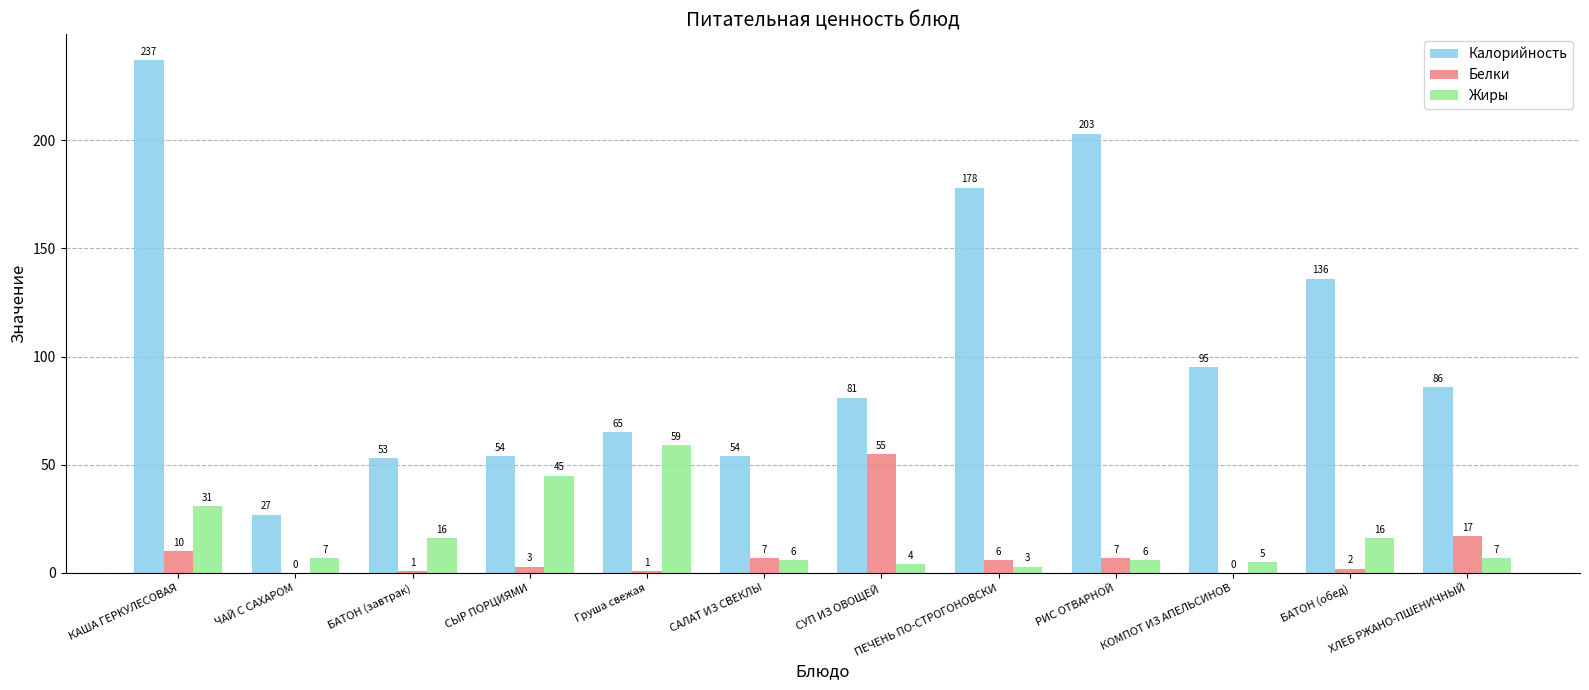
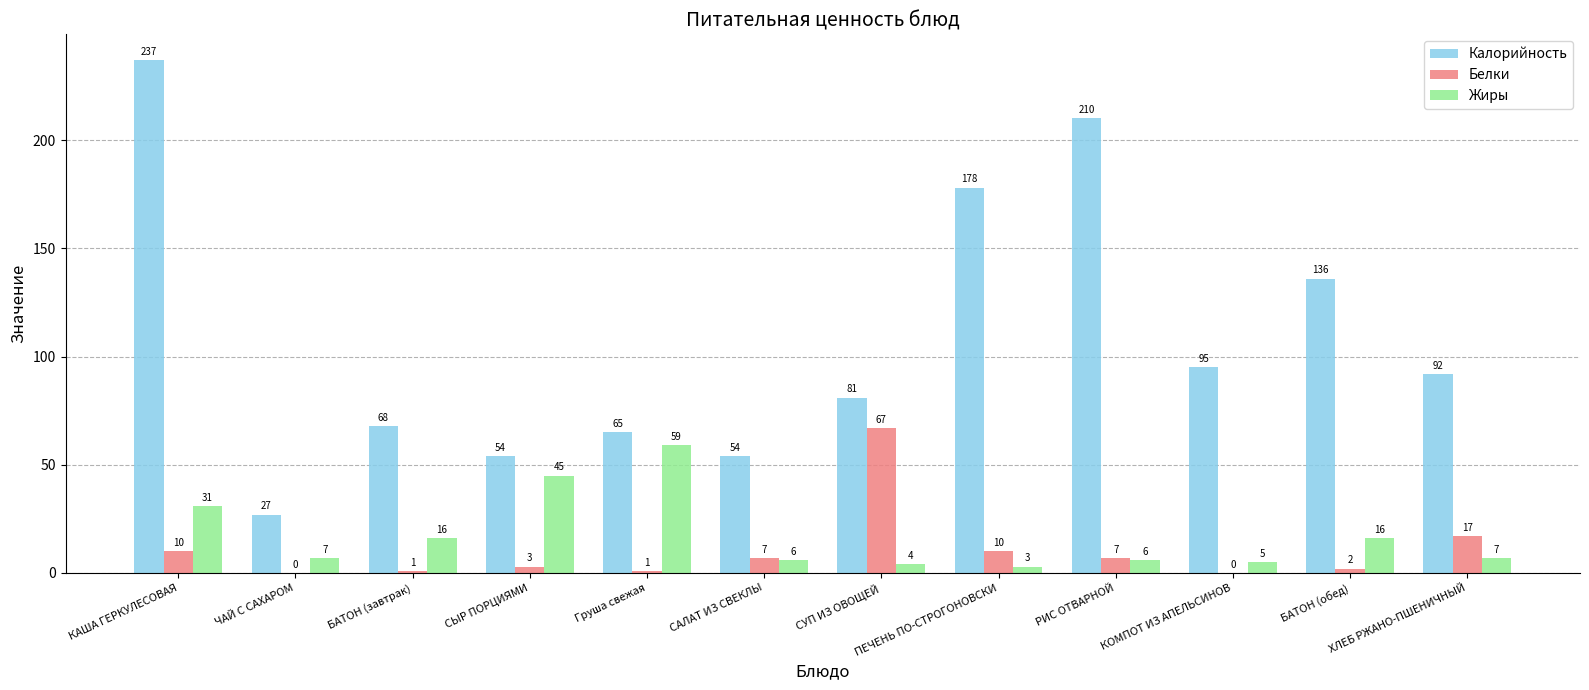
  {
    "Калорийность": {
      "КАША ГЕРКУЛЕСОВАЯ": 237,
      "ЧАЙ С САХАРОМ": 27,
-     "БАТОН (завтрак)": 53,
+     "БАТОН (завтрак)": 68,
      "СЫР ПОРЦИЯМИ": 54,
      "Груша свежая": 65,
      "САЛАТ ИЗ СВЕКЛЫ": 54,
      "СУП ИЗ ОВОЩЕЙ": 81,
      "ПЕЧЕНЬ ПО-СТРОГОНОВСКИ": 178,
-     "РИС ОТВАРНОЙ": 203,
+     "РИС ОТВАРНОЙ": 210,
      "КОМПОТ ИЗ АПЕЛЬСИНОВ": 95,
      "БАТОН (обед)": 136,
-     "ХЛЕБ РЖАНО-ПШЕНИЧНЫЙ": 86
+     "ХЛЕБ РЖАНО-ПШЕНИЧНЫЙ": 92
    },
    "Белки": {
      "КАША ГЕРКУЛЕСОВАЯ": 10,
      "ЧАЙ С САХАРОМ": 0,
      "БАТОН (завтрак)": 1,
      "СЫР ПОРЦИЯМИ": 3,
      "Груша свежая": 1,
      "САЛАТ ИЗ СВЕКЛЫ": 7,
-     "СУП ИЗ ОВОЩЕЙ": 55,
-     "ПЕЧЕНЬ ПО-СТРОГОНОВСКИ": 6,
+     "СУП ИЗ ОВОЩЕЙ": 67,
+     "ПЕЧЕНЬ ПО-СТРОГОНОВСКИ": 10,
      "РИС ОТВАРНОЙ": 7,
      "КОМПОТ ИЗ АПЕЛЬСИНОВ": 0,
      "БАТОН (обед)": 2,
      "ХЛЕБ РЖАНО-ПШЕНИЧНЫЙ": 17
    },
    "Жиры": {
      "КАША ГЕРКУЛЕСОВАЯ": 31,
      "ЧАЙ С САХАРОМ": 7,
      "БАТОН (завтрак)": 16,
      "СЫР ПОРЦИЯМИ": 45,
      "Груша свежая": 59,
      "САЛАТ ИЗ СВЕКЛЫ": 6,
      "СУП ИЗ ОВОЩЕЙ": 4,
      "ПЕЧЕНЬ ПО-СТРОГОНОВСКИ": 3,
      "РИС ОТВАРНОЙ": 6,
      "КОМПОТ ИЗ АПЕЛЬСИНОВ": 5,
      "БАТОН (обед)": 16,
      "ХЛЕБ РЖАНО-ПШЕНИЧНЫЙ": 7
    }
  }
